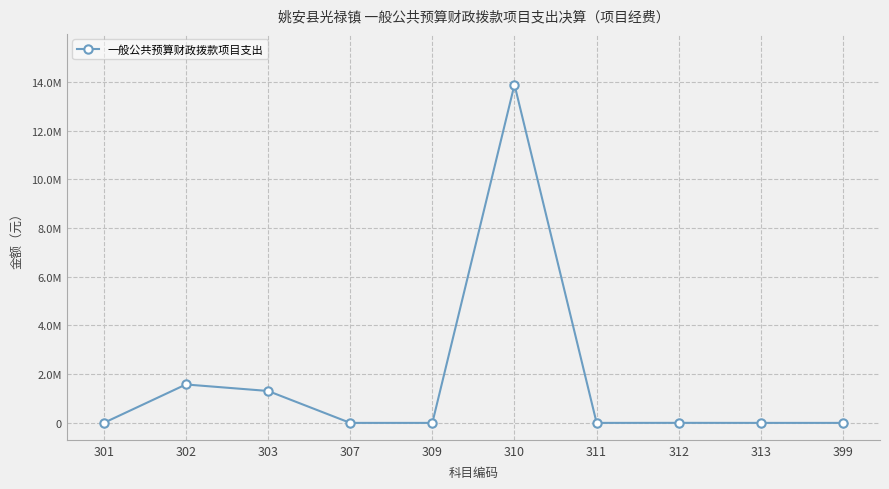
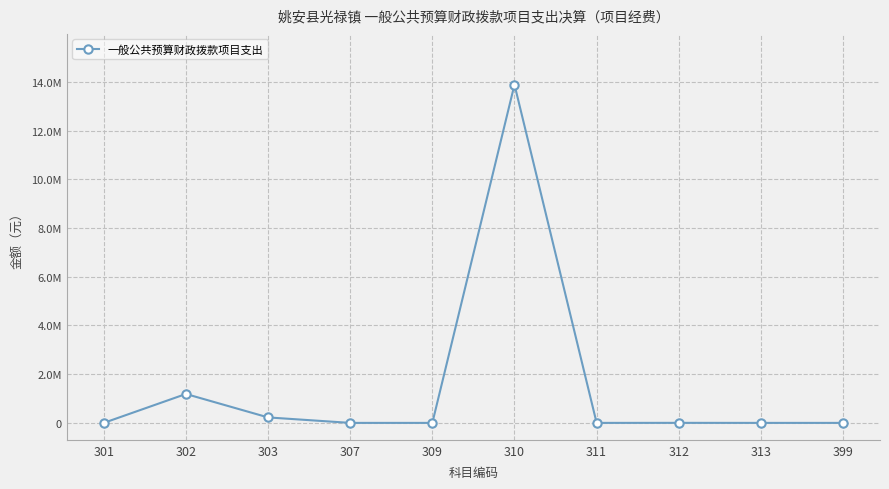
  {
    "301": 0,
-   "302": 1600000,
-   "303": 1300000,
+   "302": 1200000,
+   "303": 200000,
    "307": 0,
    "309": 0,
    "310": 13900000,
    "311": 0,
    "312": 0,
    "313": 0,
    "399": 0
  }
